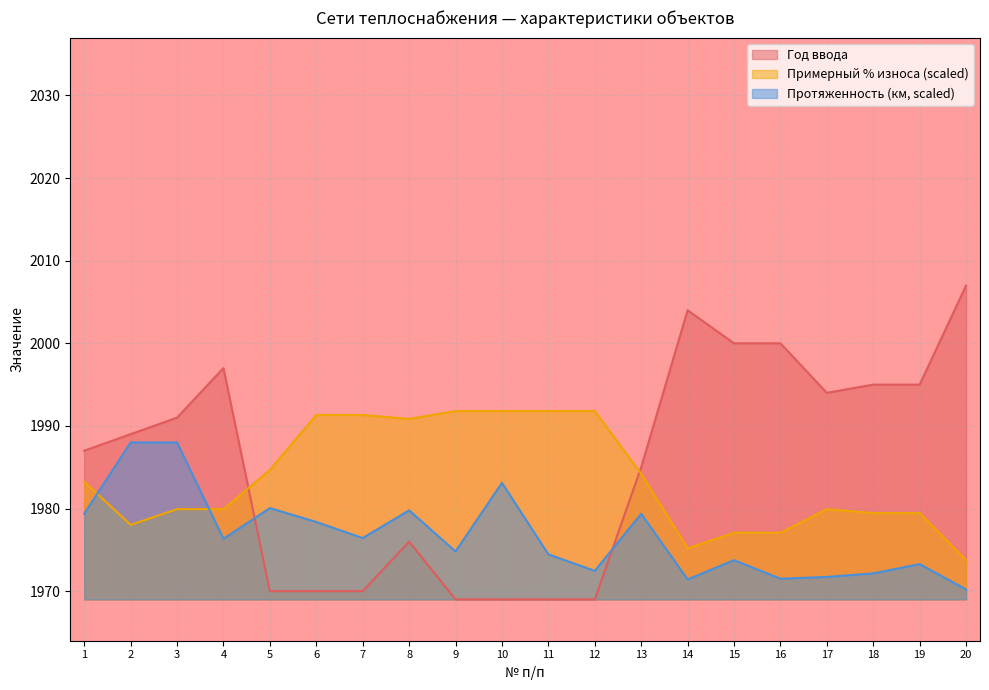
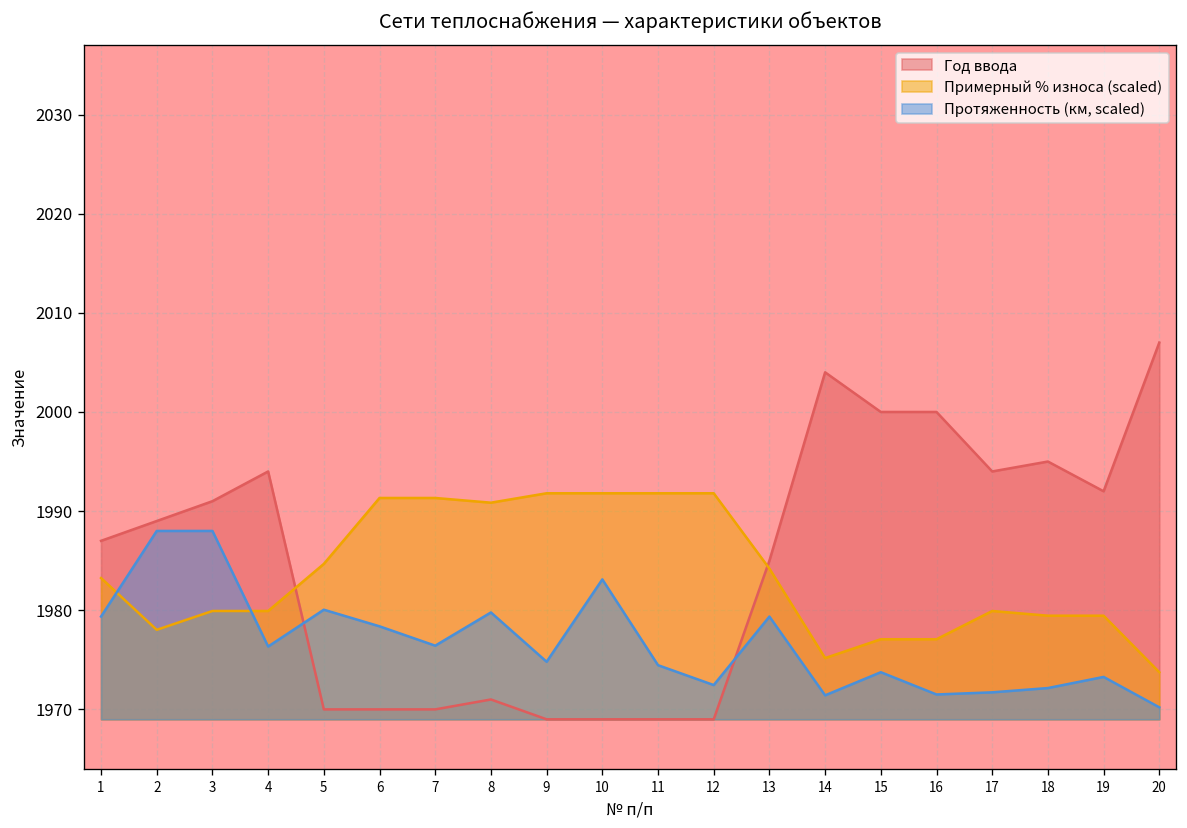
  {
    "Год ввода": {
      "1": 1987,
      "2": 1989,
      "3": 1991,
-     "4": 1997,
+     "4": 1994,
      "5": 1970,
      "6": 1970,
      "7": 1970,
-     "8": 1976,
+     "8": 1971,
      "9": 1969,
      "10": 1969,
      "11": 1969,
      "12": 1969,
      "13": 1985,
      "14": 2004,
      "15": 2000,
      "16": 2000,
      "17": 1994,
      "18": 1995,
-     "19": 1995,
+     "19": 1992,
      "20": 2007
    },
    "Примерный % износа (scaled)": {
      "1": 1983,
      "2": 1978,
      "3": 1980,
      "4": 1980,
      "5": 1985,
      "6": 1991,
      "7": 1991,
      "8": 1991,
      "9": 1992,
      "10": 1992,
      "11": 1992,
      "12": 1992,
      "13": 1984,
      "14": 1975,
      "15": 1977,
      "16": 1977,
      "17": 1980,
      "18": 1979,
      "19": 1979,
      "20": 1974
    },
    "Протяженность (км, scaled)": {
      "1": 1979,
      "2": 1988,
      "3": 1988,
      "4": 1976,
      "5": 1980,
      "6": 1978,
      "7": 1976,
      "8": 1980,
      "9": 1975,
      "10": 1983,
      "11": 1974,
      "12": 1972,
      "13": 1979,
      "14": 1971,
      "15": 1974,
      "16": 1972,
      "17": 1972,
      "18": 1972,
      "19": 1973,
      "20": 1970
    }
  }
